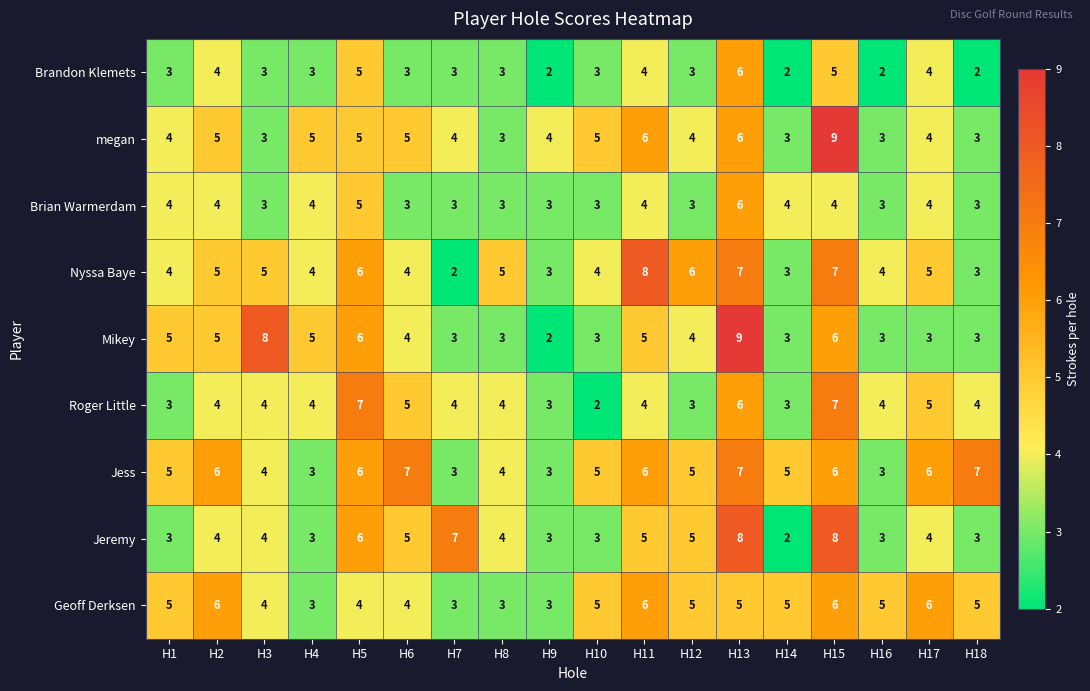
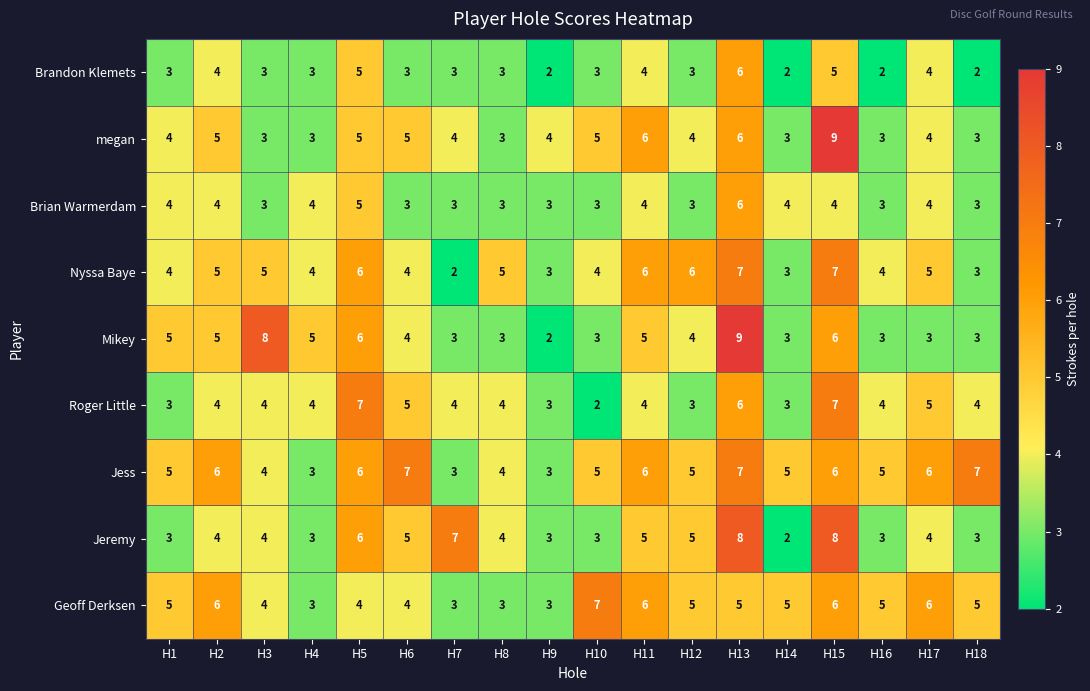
  {
    "Brandon Klemets": {
      "H1": 3,
      "H2": 4,
      "H3": 3,
      "H4": 3,
      "H5": 5,
      "H6": 3,
      "H7": 3,
      "H8": 3,
      "H9": 2,
      "H10": 3,
      "H11": 4,
      "H12": 3,
      "H13": 6,
      "H14": 2,
      "H15": 5,
      "H16": 2,
      "H17": 4,
      "H18": 2
    },
    "megan": {
      "H1": 4,
      "H2": 5,
      "H3": 3,
-     "H4": 5,
+     "H4": 3,
      "H5": 5,
      "H6": 5,
      "H7": 4,
      "H8": 3,
      "H9": 4,
      "H10": 5,
      "H11": 6,
      "H12": 4,
      "H13": 6,
      "H14": 3,
      "H15": 9,
      "H16": 3,
      "H17": 4,
      "H18": 3
    },
    "Brian Warmerdam": {
      "H1": 4,
      "H2": 4,
      "H3": 3,
      "H4": 4,
      "H5": 5,
      "H6": 3,
      "H7": 3,
      "H8": 3,
      "H9": 3,
      "H10": 3,
      "H11": 4,
      "H12": 3,
      "H13": 6,
      "H14": 4,
      "H15": 4,
      "H16": 3,
      "H17": 4,
      "H18": 3
    },
    "Nyssa Baye": {
      "H1": 4,
      "H2": 5,
      "H3": 5,
      "H4": 4,
      "H5": 6,
      "H6": 4,
      "H7": 2,
      "H8": 5,
      "H9": 3,
      "H10": 4,
-     "H11": 8,
+     "H11": 6,
      "H12": 6,
      "H13": 7,
      "H14": 3,
      "H15": 7,
      "H16": 4,
      "H17": 5,
      "H18": 3
    },
    "Mikey": {
      "H1": 5,
      "H2": 5,
      "H3": 8,
      "H4": 5,
      "H5": 6,
      "H6": 4,
      "H7": 3,
      "H8": 3,
      "H9": 2,
      "H10": 3,
      "H11": 5,
      "H12": 4,
      "H13": 9,
      "H14": 3,
      "H15": 6,
      "H16": 3,
      "H17": 3,
      "H18": 3
    },
    "Roger Little": {
      "H1": 3,
      "H2": 4,
      "H3": 4,
      "H4": 4,
      "H5": 7,
      "H6": 5,
      "H7": 4,
      "H8": 4,
      "H9": 3,
      "H10": 2,
      "H11": 4,
      "H12": 3,
      "H13": 6,
      "H14": 3,
      "H15": 7,
      "H16": 4,
      "H17": 5,
      "H18": 4
    },
    "Jess": {
      "H1": 5,
      "H2": 6,
      "H3": 4,
      "H4": 3,
      "H5": 6,
      "H6": 7,
      "H7": 3,
      "H8": 4,
      "H9": 3,
      "H10": 5,
      "H11": 6,
      "H12": 5,
      "H13": 7,
      "H14": 5,
      "H15": 6,
-     "H16": 3,
+     "H16": 5,
      "H17": 6,
      "H18": 7
    },
    "Jeremy": {
      "H1": 3,
      "H2": 4,
      "H3": 4,
      "H4": 3,
      "H5": 6,
      "H6": 5,
      "H7": 7,
      "H8": 4,
      "H9": 3,
      "H10": 3,
      "H11": 5,
      "H12": 5,
      "H13": 8,
      "H14": 2,
      "H15": 8,
      "H16": 3,
      "H17": 4,
      "H18": 3
    },
    "Geoff Derksen": {
      "H1": 5,
      "H2": 6,
      "H3": 4,
      "H4": 3,
      "H5": 4,
      "H6": 4,
      "H7": 3,
      "H8": 3,
      "H9": 3,
-     "H10": 5,
+     "H10": 7,
      "H11": 6,
      "H12": 5,
      "H13": 5,
      "H14": 5,
      "H15": 6,
      "H16": 5,
      "H17": 6,
      "H18": 5
    }
  }
